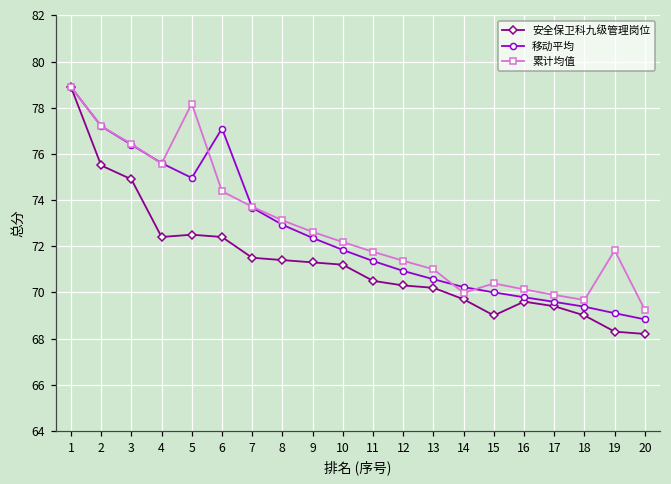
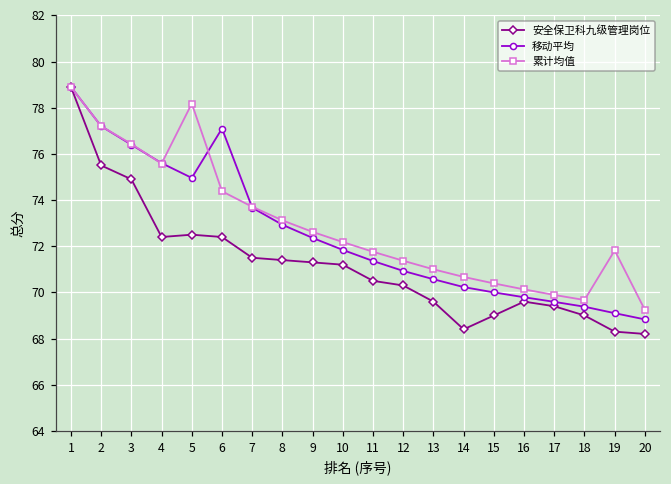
  {
    "安全保卫科九级管理岗位": {
      "2": 75.5,
      "3": 74.9,
      "4": 72.4,
      "5": 72.5,
      "6": 72.4,
      "7": 71.5,
      "8": 71.4,
      "9": 71.3,
      "10": 71.2,
      "11": 70.5,
      "12": 70.3,
-     "13": 70.2,
-     "14": 69.7,
+     "13": 69.6,
+     "14": 68.4,
      "15": 69.0,
      "16": 69.6,
      "17": 69.4,
      "18": 69.0,
      "19": 68.3,
      "20": 68.2
    },
    "移动平均": {
      "5": 75.0,
      "6": 77.1,
      "8": 72.9,
      "9": 72.4,
      "10": 71.8,
      "11": 71.4,
      "12": 70.9,
      "13": 70.6,
      "14": 70.2,
      "15": 70.0,
      "16": 69.8,
      "17": 69.6,
      "18": 69.4,
      "19": 69.1,
      "20": 68.8
    },
    "累计均值": {
      "5": 78.2,
      "6": 74.4,
      "8": 73.1,
      "9": 72.6,
      "10": 72.2,
      "11": 71.8,
      "12": 71.4,
      "13": 71.0,
-     "14": 70.0,
+     "14": 70.7,
      "15": 70.4,
      "16": 70.1,
      "17": 69.9,
      "18": 69.7,
      "19": 71.8,
      "20": 69.2
    }
  }
